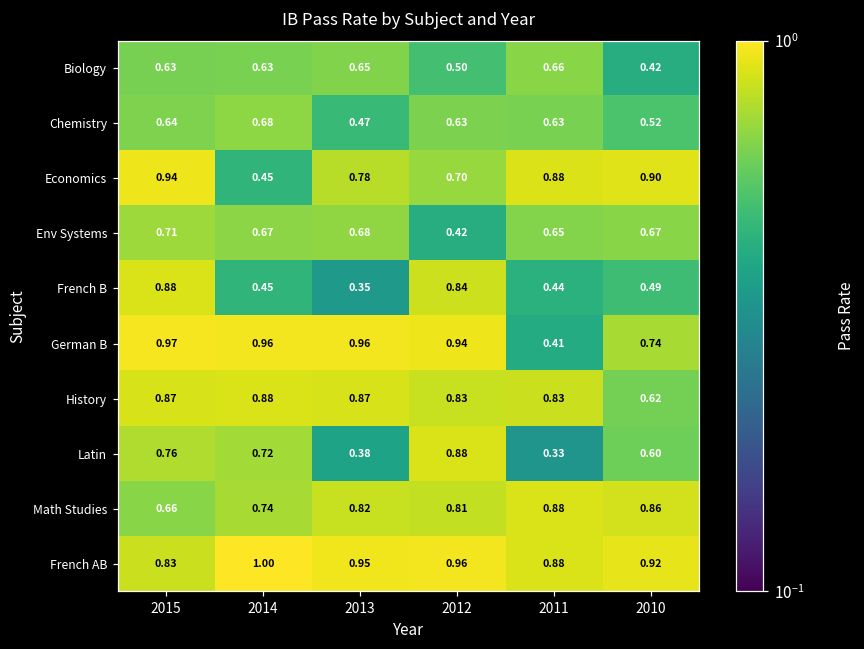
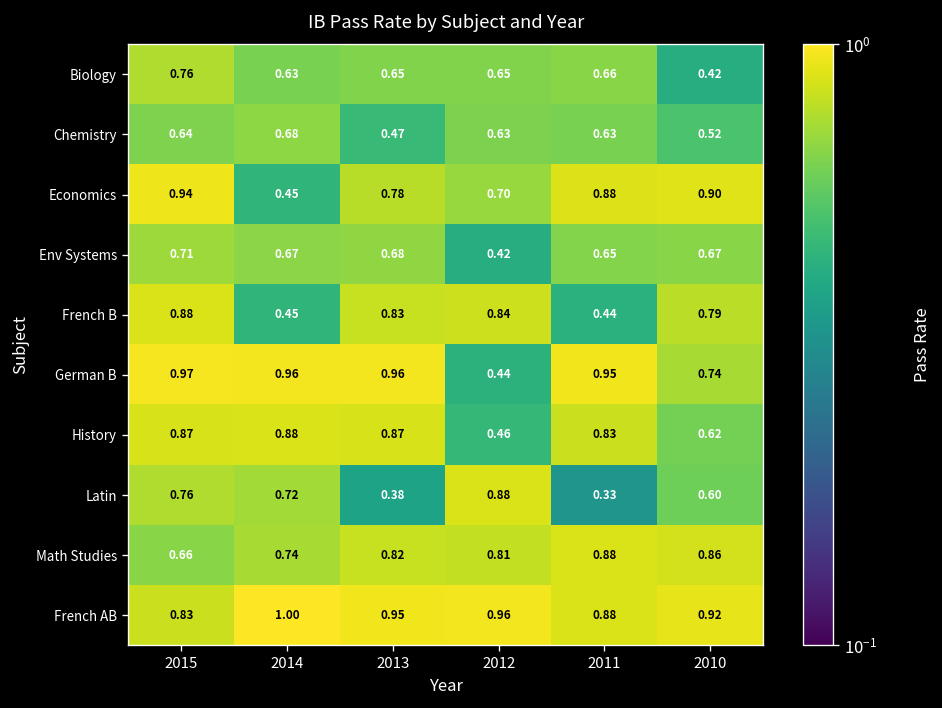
  {
    "Biology": {
-     "2015": 0.63,
+     "2015": 0.76,
      "2014": 0.63,
      "2013": 0.65,
-     "2012": 0.50,
+     "2012": 0.65,
      "2011": 0.66,
      "2010": 0.42
    },
    "Chemistry": {
      "2015": 0.64,
      "2014": 0.68,
      "2013": 0.47,
      "2012": 0.63,
      "2011": 0.63,
      "2010": 0.52
    },
    "Economics": {
      "2015": 0.94,
      "2014": 0.45,
      "2013": 0.78,
      "2012": 0.70,
      "2011": 0.88,
      "2010": 0.90
    },
    "Env Systems": {
      "2015": 0.71,
      "2014": 0.67,
      "2013": 0.68,
      "2012": 0.42,
      "2011": 0.65,
      "2010": 0.67
    },
    "French B": {
      "2015": 0.88,
      "2014": 0.45,
-     "2013": 0.35,
+     "2013": 0.83,
      "2012": 0.84,
      "2011": 0.44,
-     "2010": 0.49
+     "2010": 0.79
    },
    "German B": {
      "2015": 0.97,
      "2014": 0.96,
      "2013": 0.96,
-     "2012": 0.94,
-     "2011": 0.41,
+     "2012": 0.44,
+     "2011": 0.95,
      "2010": 0.74
    },
    "History": {
      "2015": 0.87,
      "2014": 0.88,
      "2013": 0.87,
-     "2012": 0.83,
+     "2012": 0.46,
      "2011": 0.83,
      "2010": 0.62
    },
    "Latin": {
      "2015": 0.76,
      "2014": 0.72,
      "2013": 0.38,
      "2012": 0.88,
      "2011": 0.33,
      "2010": 0.60
    },
    "Math Studies": {
      "2015": 0.66,
      "2014": 0.74,
      "2013": 0.82,
      "2012": 0.81,
      "2011": 0.88,
      "2010": 0.86
    },
    "French AB": {
      "2015": 0.83,
      "2014": 1.00,
      "2013": 0.95,
      "2012": 0.96,
      "2011": 0.88,
      "2010": 0.92
    }
  }
